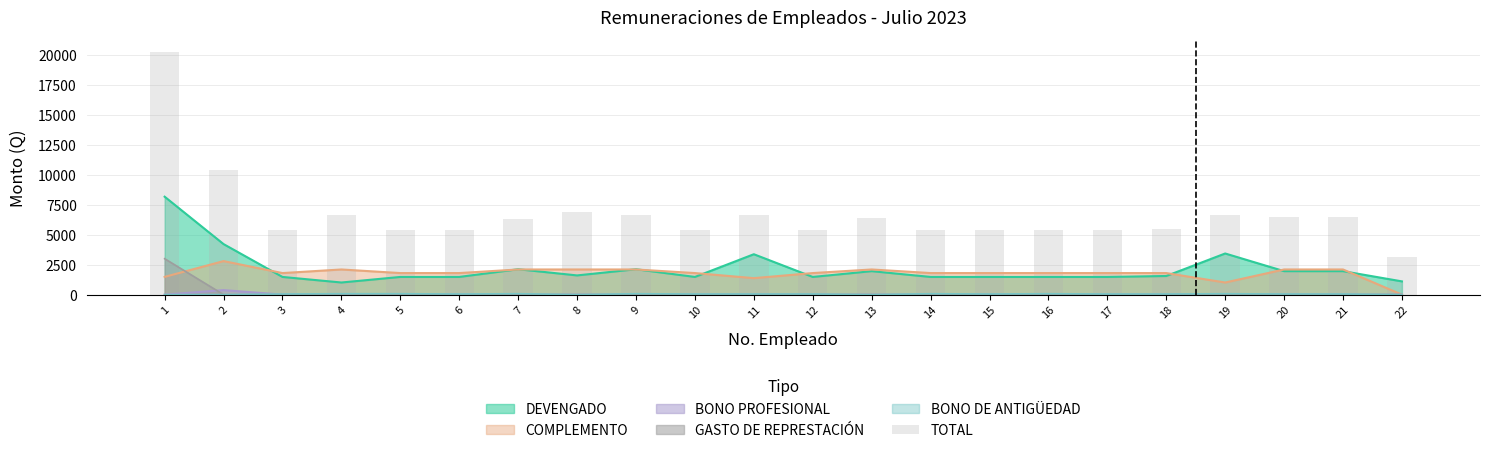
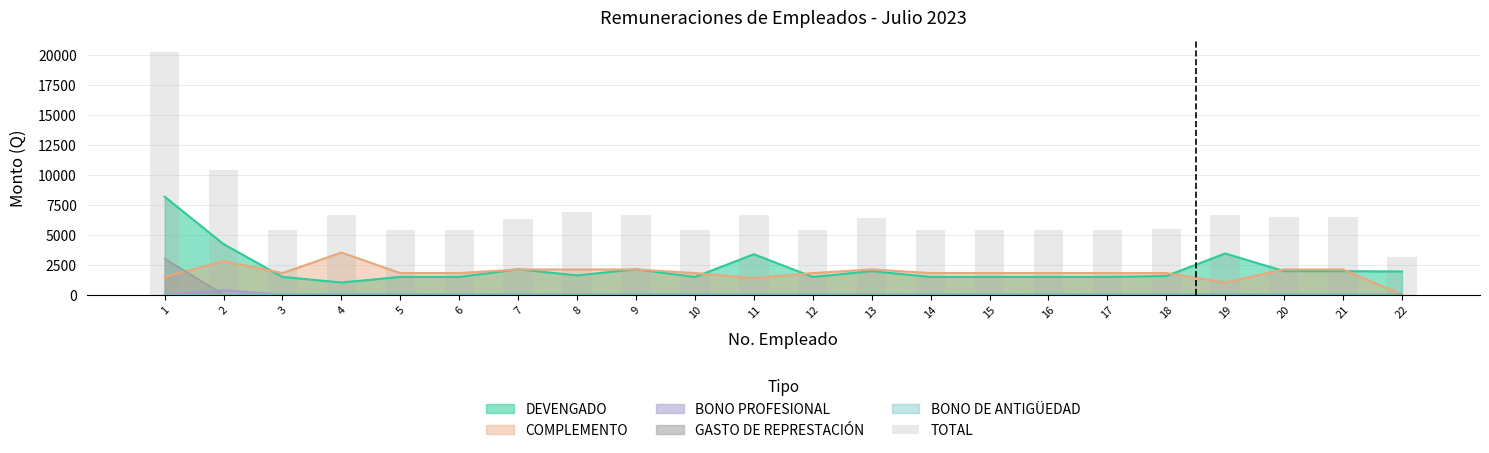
  {
    "DEVENGADO": {
      "1": 8200,
      "2": 4200,
      "3": 1500,
      "4": 1000,
      "5": 1500,
      "6": 1500,
      "8": 1600,
      "10": 1500,
      "11": 3400,
      "12": 1500,
      "14": 1500,
      "15": 1500,
      "16": 1500,
      "17": 1500,
      "18": 1600,
      "19": 3400,
-     "22": 1100
+     "22": 1900
    },
    "COMPLEMENTO": {
      "1": 1500,
      "2": 2800,
      "3": 1800,
-     "4": 2100,
+     "4": 3500,
      "5": 1800,
      "6": 1800,
      "8": 2100,
      "10": 1800,
      "11": 1400,
      "12": 1800,
      "14": 1800,
      "15": 1800,
      "16": 1800,
      "17": 1800,
      "18": 1800,
      "19": 1000
    }
  }
